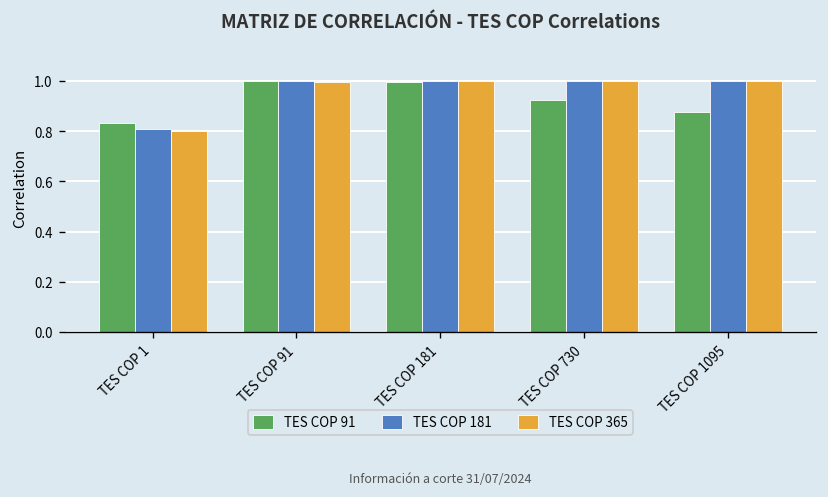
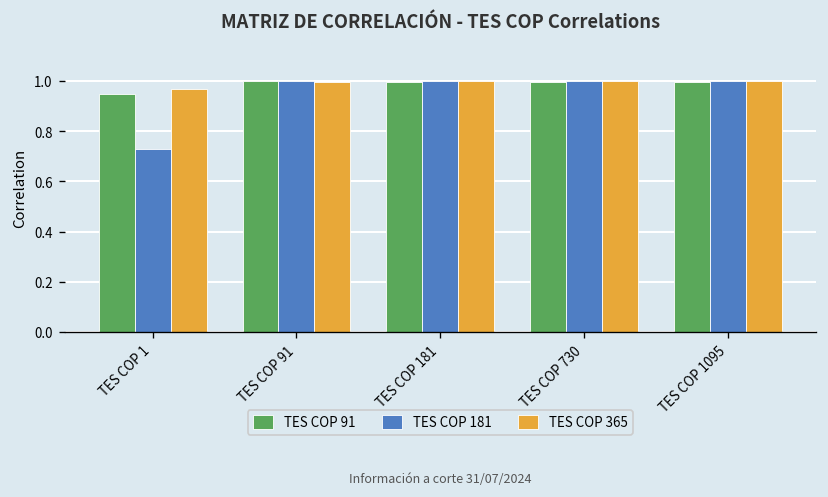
  {
    "TES COP 91": {
-     "TES COP 1": 0.83,
+     "TES COP 1": 0.95,
      "TES COP 91": 1.00,
      "TES COP 181": 1.00,
-     "TES COP 730": 0.93,
-     "TES COP 1095": 0.88
+     "TES COP 730": 1.00,
+     "TES COP 1095": 1.00
    },
    "TES COP 181": {
-     "TES COP 1": 0.81,
+     "TES COP 1": 0.73,
      "TES COP 91": 1.00,
      "TES COP 181": 1.00,
      "TES COP 730": 1.00,
      "TES COP 1095": 1.00
    },
    "TES COP 365": {
-     "TES COP 1": 0.80,
+     "TES COP 1": 0.97,
      "TES COP 91": 1.00,
      "TES COP 181": 1.00,
      "TES COP 730": 1.00,
      "TES COP 1095": 1.00
    }
  }
